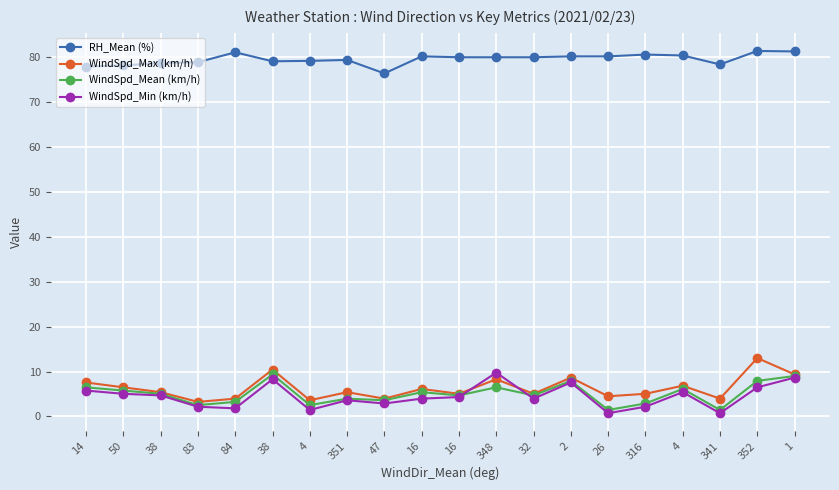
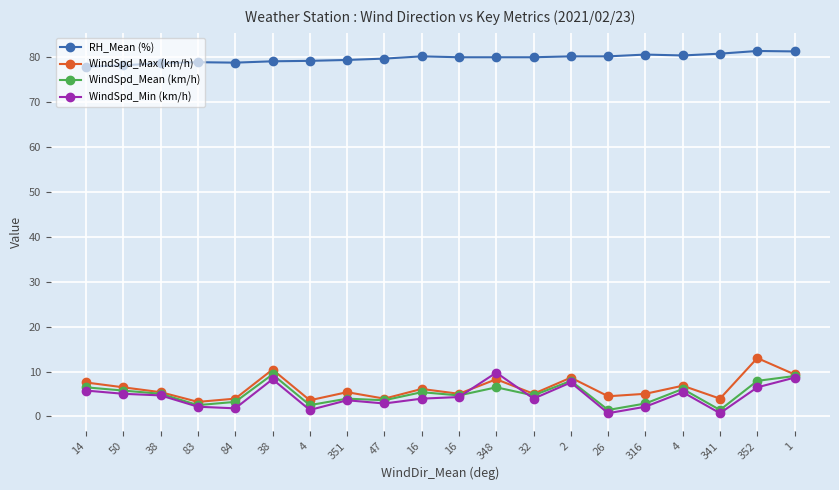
  {
    "RH_Mean (%)": {
-     "84": 81,
+     "84": 79,
      "351": 79,
-     "47": 76,
+     "47": 80,
      "348": 80,
      "32": 80,
      "2": 80,
      "26": 80,
      "316": 81,
-     "341": 78,
+     "341": 81,
      "352": 81,
      "1": 81
    },
    "WindSpd_Max (km/h)": {
      "14": 8,
      "50": 6,
      "83": 3,
      "84": 4,
      "351": 5,
      "348": 8,
      "2": 9,
      "26": 4,
      "316": 5,
      "341": 4,
      "352": 13
    },
    "WindSpd_Mean (km/h)": {
      "14": 6,
      "50": 6,
      "84": 3,
      "348": 6,
      "26": 1,
      "316": 3,
      "341": 1,
      "352": 8
    },
    "WindSpd_Min (km/h)": {
      "14": 6,
      "50": 5,
      "84": 2,
      "47": 3,
      "348": 10,
      "32": 4,
      "26": 1,
      "316": 2,
      "341": 1,
      "352": 6
    }
  }
